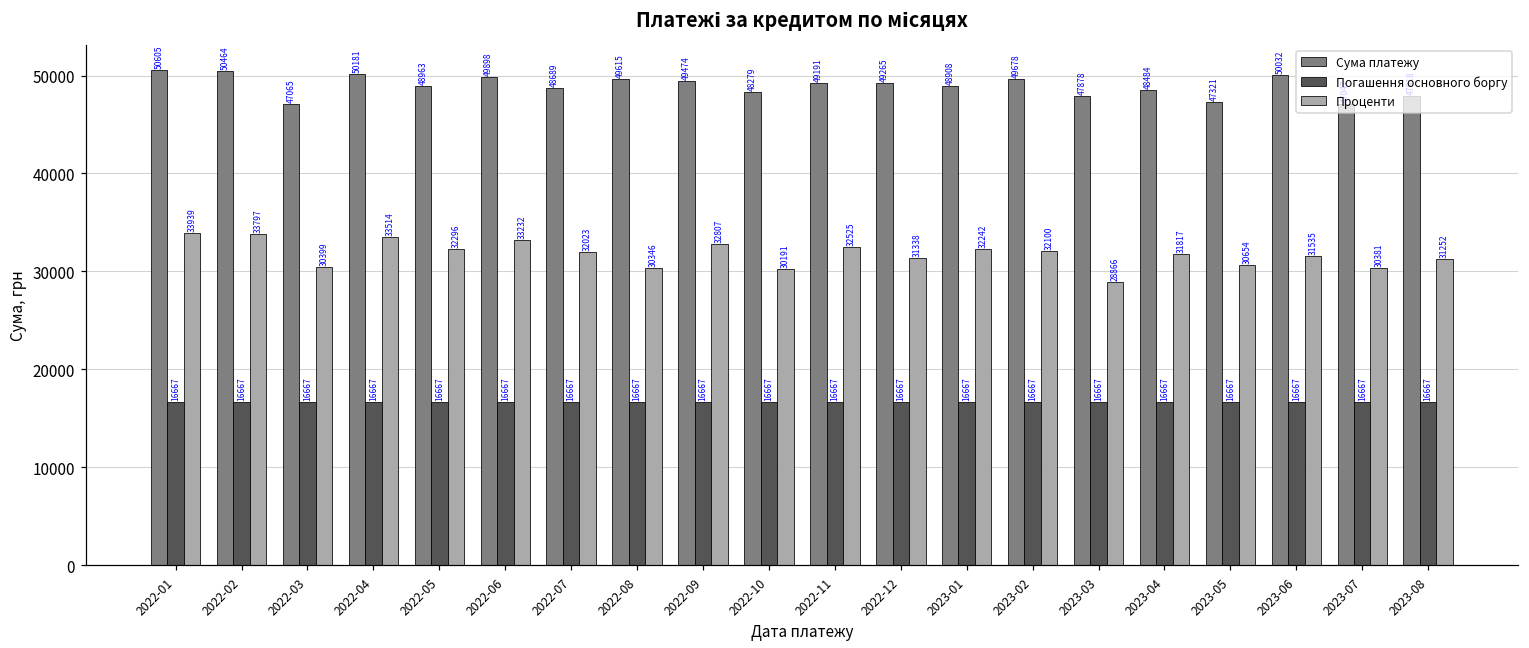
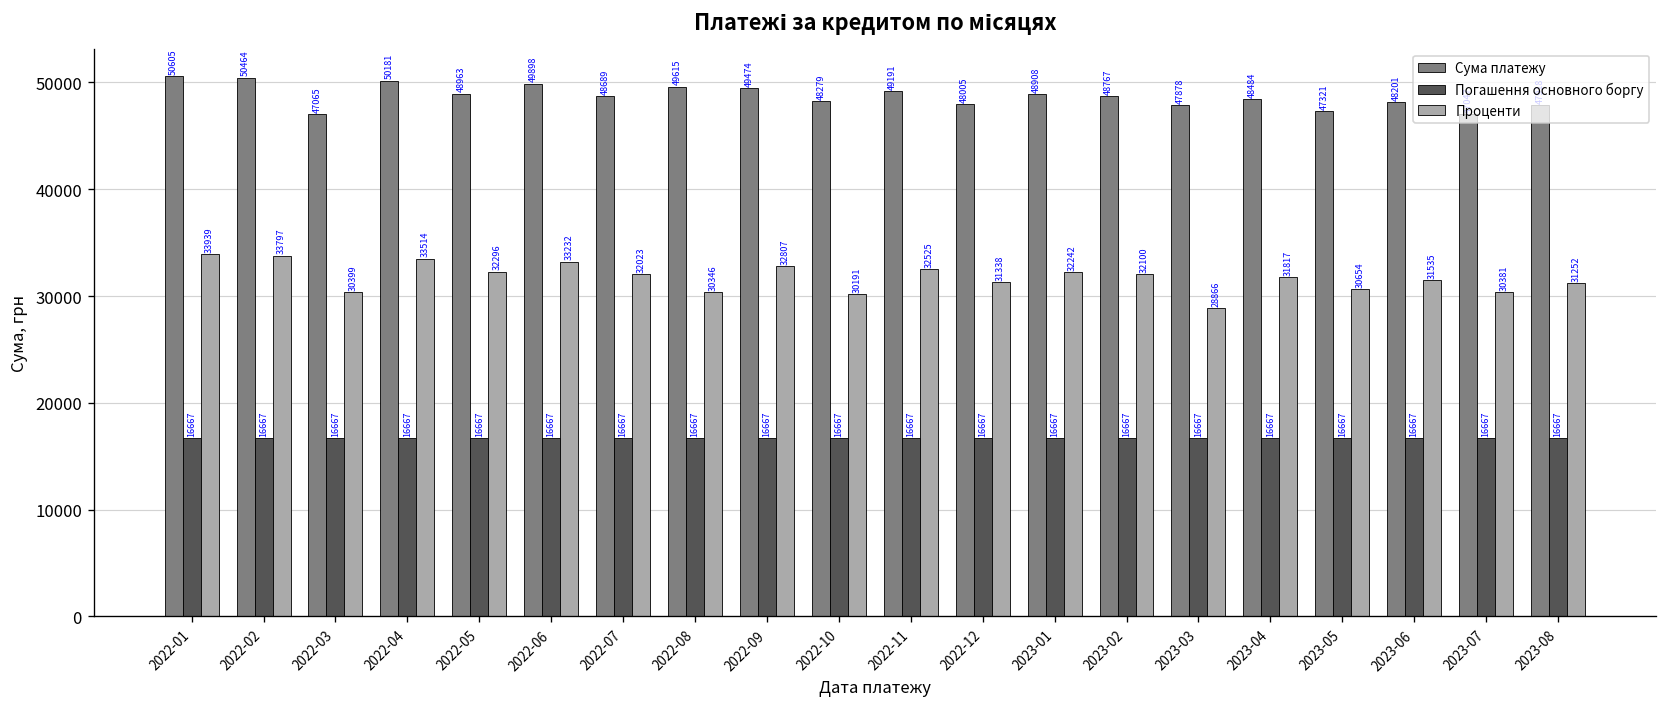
  {
    "Сума платежу": {
      "2022-01": 50605,
      "2022-02": 50464,
      "2022-03": 47065,
      "2022-04": 50181,
      "2022-05": 48963,
      "2022-06": 49898,
      "2022-07": 48689,
      "2022-08": 49615,
      "2022-09": 49474,
      "2022-10": 48279,
      "2022-11": 49191,
-     "2022-12": 49265,
+     "2022-12": 48005,
      "2023-01": 48908,
-     "2023-02": 49678,
+     "2023-02": 48767,
      "2023-03": 47878,
      "2023-04": 48484,
      "2023-05": 47321,
-     "2023-06": 50032
+     "2023-06": 48201
    },
    "Погашення основного боргу": {
      "2022-01": 16667,
      "2022-02": 16667,
      "2022-03": 16667,
      "2022-04": 16667,
      "2022-05": 16667,
      "2022-06": 16667,
      "2022-07": 16667,
      "2022-08": 16667,
      "2022-09": 16667,
      "2022-10": 16667,
      "2022-11": 16667,
      "2022-12": 16667,
      "2023-01": 16667,
      "2023-02": 16667,
      "2023-03": 16667,
      "2023-04": 16667,
      "2023-05": 16667,
      "2023-06": 16667,
      "2023-07": 16667,
      "2023-08": 16667
    },
    "Проценти": {
      "2022-01": 33939,
      "2022-02": 33797,
      "2022-03": 30399,
      "2022-04": 33514,
      "2022-05": 32296,
      "2022-06": 33232,
      "2022-07": 32023,
      "2022-08": 30346,
      "2022-09": 32807,
      "2022-10": 30191,
      "2022-11": 32525,
      "2022-12": 31338,
      "2023-01": 32242,
      "2023-02": 32100,
      "2023-03": 28866,
      "2023-04": 31817,
      "2023-05": 30654,
      "2023-06": 31535,
      "2023-07": 30381,
      "2023-08": 31252
    }
  }
